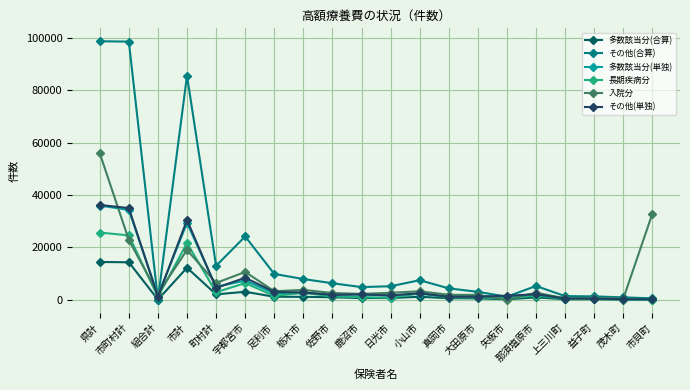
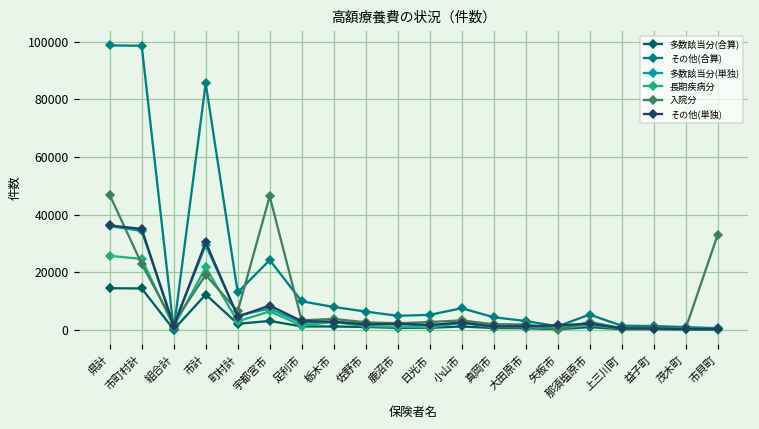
  {
    "入院分": {
-     "県計": 56000,
+     "県計": 47000,
      "市町村計": 23000,
      "市計": 19000,
      "町村計": 6000,
-     "宇都宮市": 11000,
+     "宇都宮市": 46000,
      "栃木市": 4000,
      "日光市": 3000,
      "市貝町": 33000
    }
  }
